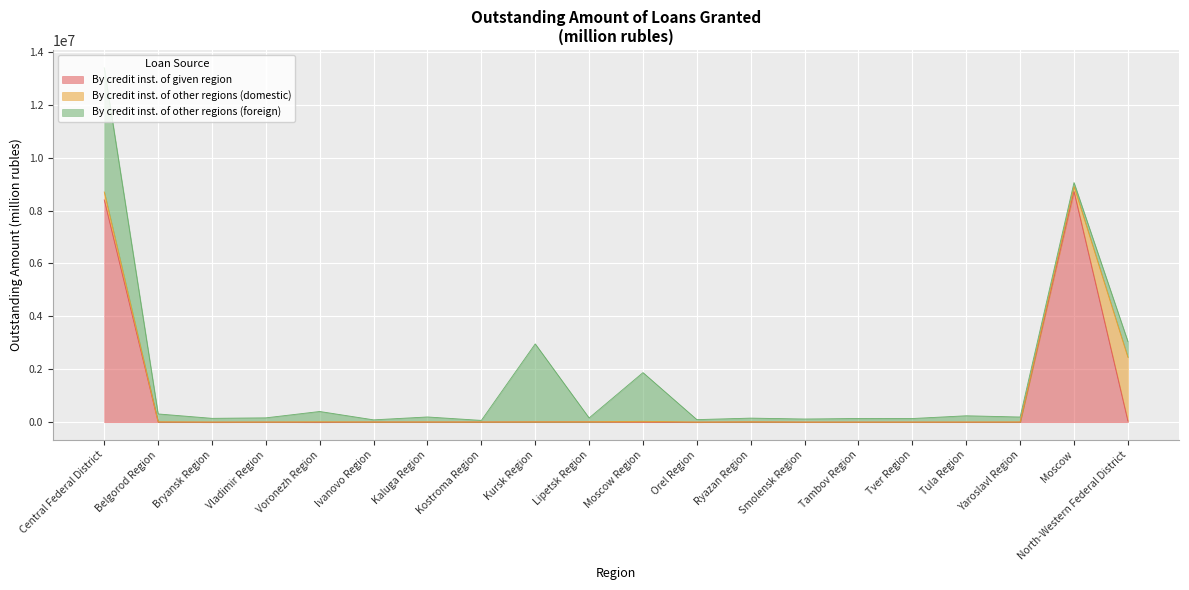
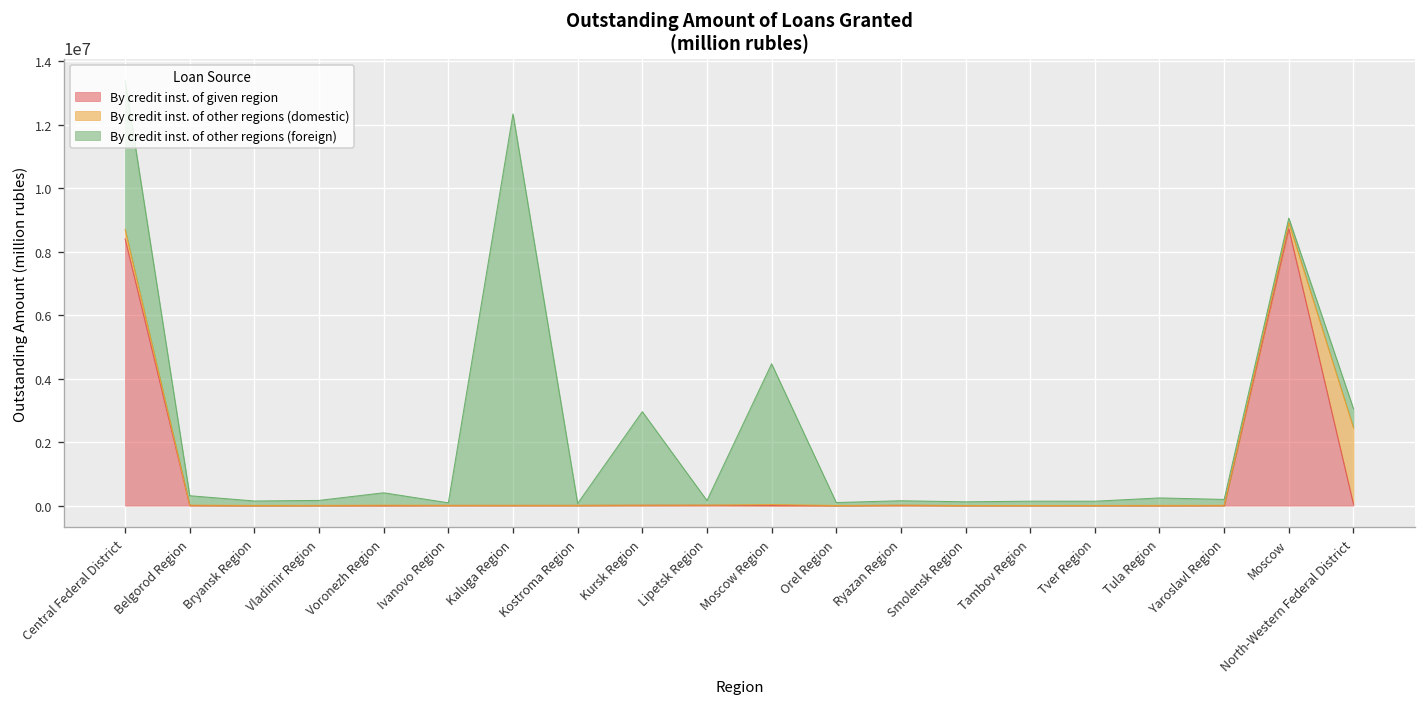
  {
    "By credit inst. of given region": {
      "Central Federal District": 8400000,
      "Moscow": 8700000,
      "North-Western Federal District": 0
    },
    "By credit inst. of other regions (domestic)": {
      "Central Federal District": 300000,
      "Moscow": 200000,
      "North-Western Federal District": 2400000
    },
    "By credit inst. of other regions (foreign)": {
      "Belgorod Region": 300000,
      "Bryansk Region": 100000,
      "Vladimir Region": 200000,
      "Voronezh Region": 400000,
-     "Kaluga Region": 200000,
+     "Kaluga Region": 12300000,
      "Kursk Region": 2900000,
      "Lipetsk Region": 100000,
-     "Moscow Region": 1800000,
+     "Moscow Region": 4400000,
      "Ryazan Region": 100000,
      "Smolensk Region": 100000,
      "Tambov Region": 100000,
      "Tver Region": 100000,
      "Tula Region": 200000,
      "Yaroslavl Region": 200000,
      "Moscow": 100000,
      "North-Western Federal District": 600000
    }
  }
